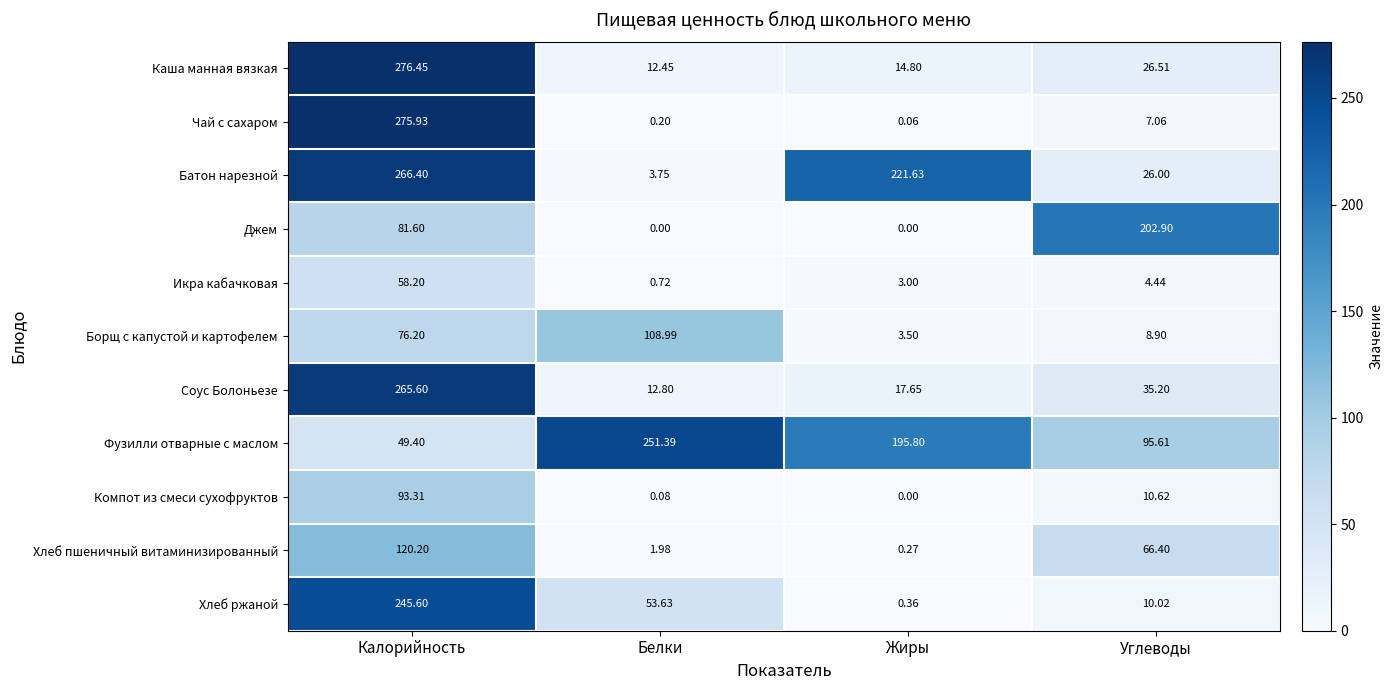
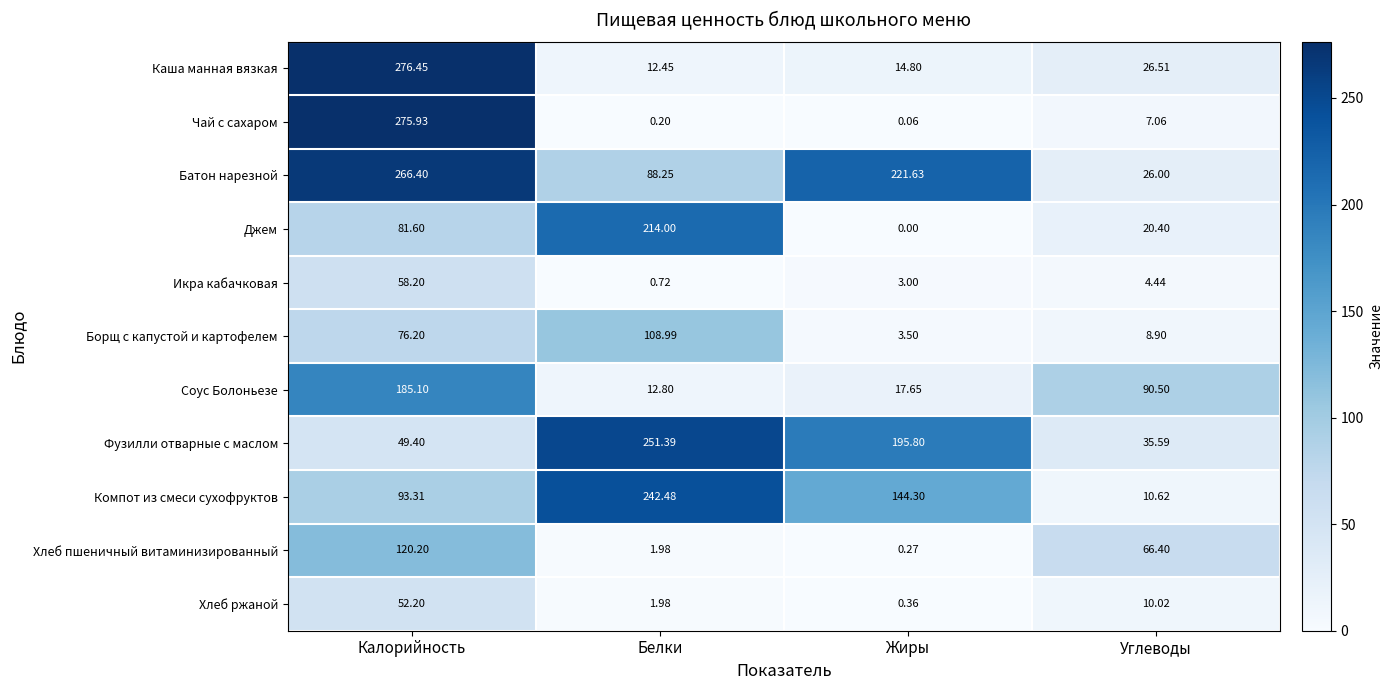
  {
    "Каша манная вязкая": {
      "Калорийность": 276.45,
      "Белки": 12.45,
      "Жиры": 14.80,
      "Углеводы": 26.51
    },
    "Чай с сахаром": {
      "Калорийность": 275.93,
      "Белки": 0.20,
      "Жиры": 0.06,
      "Углеводы": 7.06
    },
    "Батон нарезной": {
      "Калорийность": 266.40,
-     "Белки": 3.75,
+     "Белки": 88.25,
      "Жиры": 221.63,
      "Углеводы": 26.00
    },
    "Джем": {
      "Калорийность": 81.60,
-     "Белки": 0.00,
+     "Белки": 214.00,
      "Жиры": 0.00,
-     "Углеводы": 202.90
+     "Углеводы": 20.40
    },
    "Икра кабачковая": {
      "Калорийность": 58.20,
      "Белки": 0.72,
      "Жиры": 3.00,
      "Углеводы": 4.44
    },
    "Борщ с капустой и картофелем": {
      "Калорийность": 76.20,
      "Белки": 108.99,
      "Жиры": 3.50,
      "Углеводы": 8.90
    },
    "Соус Болоньезе": {
-     "Калорийность": 265.60,
+     "Калорийность": 185.10,
      "Белки": 12.80,
      "Жиры": 17.65,
-     "Углеводы": 35.20
+     "Углеводы": 90.50
    },
    "Фузилли отварные с маслом": {
      "Калорийность": 49.40,
      "Белки": 251.39,
      "Жиры": 195.80,
-     "Углеводы": 95.61
+     "Углеводы": 35.59
    },
    "Компот из смеси сухофруктов": {
      "Калорийность": 93.31,
-     "Белки": 0.08,
-     "Жиры": 0.00,
+     "Белки": 242.48,
+     "Жиры": 144.30,
      "Углеводы": 10.62
    },
    "Хлеб пшеничный витаминизированный": {
      "Калорийность": 120.20,
      "Белки": 1.98,
      "Жиры": 0.27,
      "Углеводы": 66.40
    },
    "Хлеб ржаной": {
-     "Калорийность": 245.60,
-     "Белки": 53.63,
+     "Калорийность": 52.20,
+     "Белки": 1.98,
      "Жиры": 0.36,
      "Углеводы": 10.02
    }
  }
